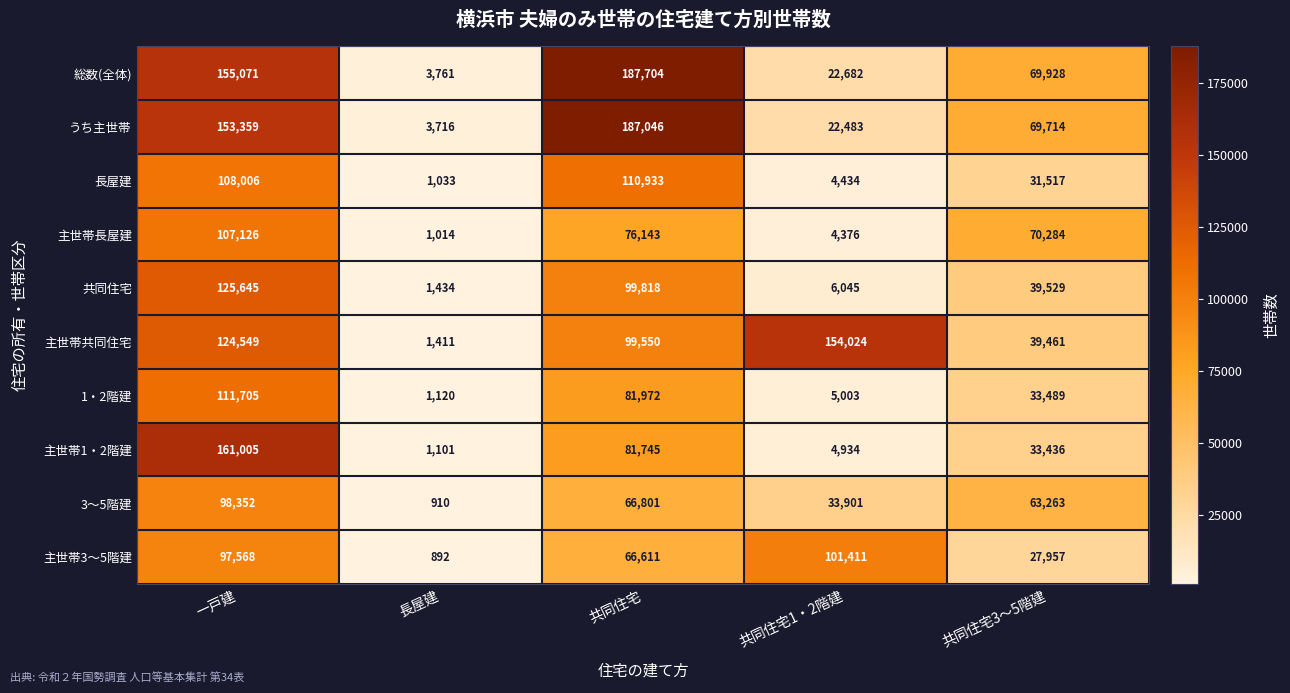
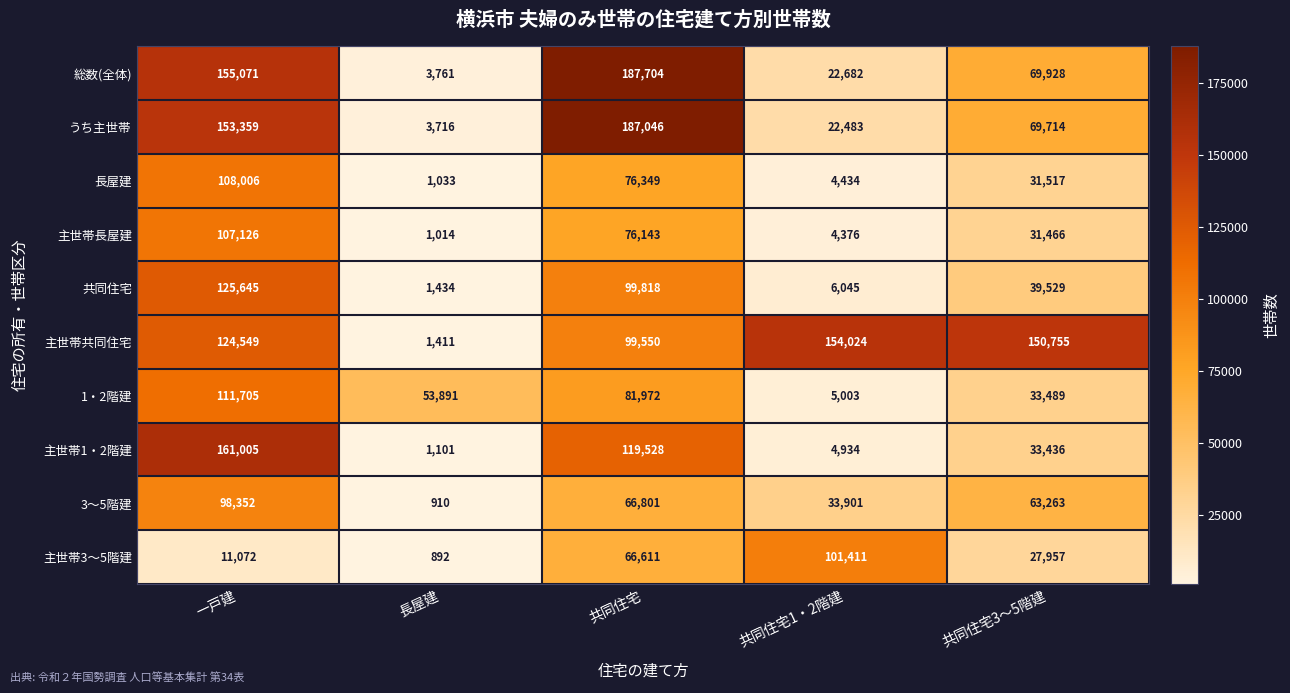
  {
    "総数(全体)": {
      "一戸建": "155,071",
      "長屋建": "3,761",
      "共同住宅": "187,704",
      "共同住宅1・2階建": "22,682",
      "共同住宅3〜5階建": "69,928"
    },
    "うち主世帯": {
      "一戸建": "153,359",
      "長屋建": "3,716",
      "共同住宅": "187,046",
      "共同住宅1・2階建": "22,483",
      "共同住宅3〜5階建": "69,714"
    },
    "長屋建": {
      "一戸建": "108,006",
      "長屋建": "1,033",
-     "共同住宅": "110,933",
+     "共同住宅": "76,349",
      "共同住宅1・2階建": "4,434",
      "共同住宅3〜5階建": "31,517"
    },
    "主世帯長屋建": {
      "一戸建": "107,126",
      "長屋建": "1,014",
      "共同住宅": "76,143",
      "共同住宅1・2階建": "4,376",
-     "共同住宅3〜5階建": "70,284"
+     "共同住宅3〜5階建": "31,466"
    },
    "共同住宅": {
      "一戸建": "125,645",
      "長屋建": "1,434",
      "共同住宅": "99,818",
      "共同住宅1・2階建": "6,045",
      "共同住宅3〜5階建": "39,529"
    },
    "主世帯共同住宅": {
      "一戸建": "124,549",
      "長屋建": "1,411",
      "共同住宅": "99,550",
      "共同住宅1・2階建": "154,024",
-     "共同住宅3〜5階建": "39,461"
+     "共同住宅3〜5階建": "150,755"
    },
    "1・2階建": {
      "一戸建": "111,705",
-     "長屋建": "1,120",
+     "長屋建": "53,891",
      "共同住宅": "81,972",
      "共同住宅1・2階建": "5,003",
      "共同住宅3〜5階建": "33,489"
    },
    "主世帯1・2階建": {
      "一戸建": "161,005",
      "長屋建": "1,101",
-     "共同住宅": "81,745",
+     "共同住宅": "119,528",
      "共同住宅1・2階建": "4,934",
      "共同住宅3〜5階建": "33,436"
    },
    "3〜5階建": {
      "一戸建": "98,352",
      "長屋建": "910",
      "共同住宅": "66,801",
      "共同住宅1・2階建": "33,901",
      "共同住宅3〜5階建": "63,263"
    },
    "主世帯3〜5階建": {
-     "一戸建": "97,568",
+     "一戸建": "11,072",
      "長屋建": "892",
      "共同住宅": "66,611",
      "共同住宅1・2階建": "101,411",
      "共同住宅3〜5階建": "27,957"
    }
  }
